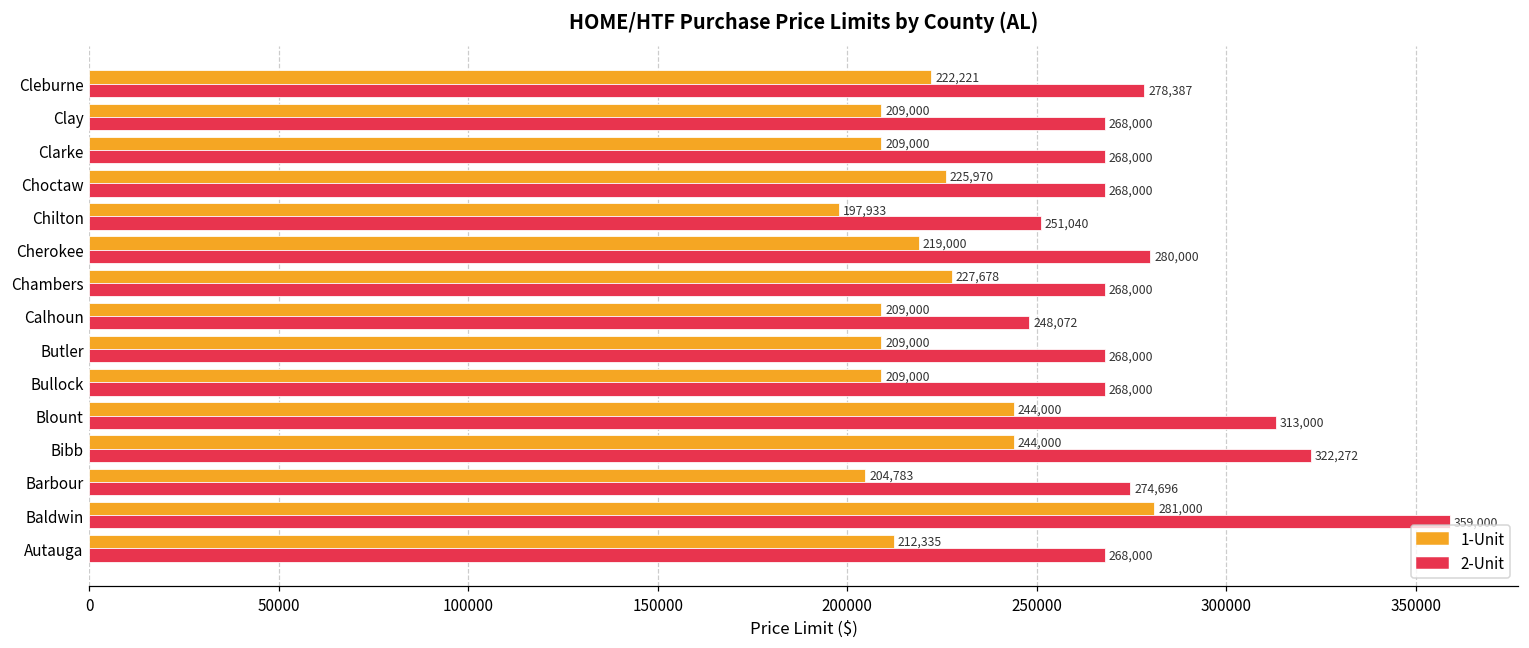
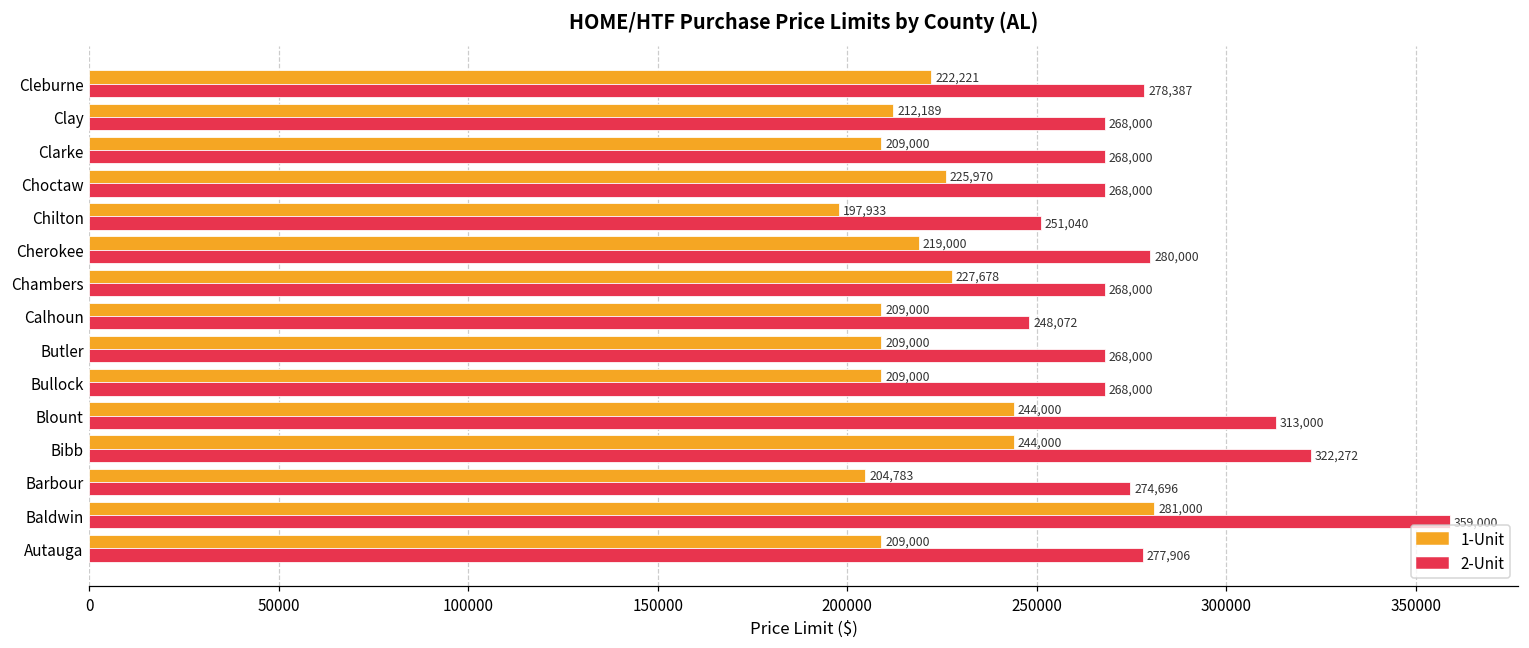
  {
    "1-Unit": {
      "Cleburne": "222,221",
-     "Clay": "209,000",
+     "Clay": "212,189",
      "Clarke": "209,000",
      "Choctaw": "225,970",
      "Chilton": "197,933",
      "Cherokee": "219,000",
      "Chambers": "227,678",
      "Calhoun": "209,000",
      "Butler": "209,000",
      "Bullock": "209,000",
      "Blount": "244,000",
      "Bibb": "244,000",
      "Barbour": "204,783",
      "Baldwin": "281,000",
-     "Autauga": "212,335"
+     "Autauga": "209,000"
    },
    "2-Unit": {
      "Cleburne": "278,387",
      "Clay": "268,000",
      "Clarke": "268,000",
      "Choctaw": "268,000",
      "Chilton": "251,040",
      "Cherokee": "280,000",
      "Chambers": "268,000",
      "Calhoun": "248,072",
      "Butler": "268,000",
      "Bullock": "268,000",
      "Blount": "313,000",
      "Bibb": "322,272",
      "Barbour": "274,696",
      "Baldwin": "359,000",
-     "Autauga": "268,000"
+     "Autauga": "277,906"
    }
  }
